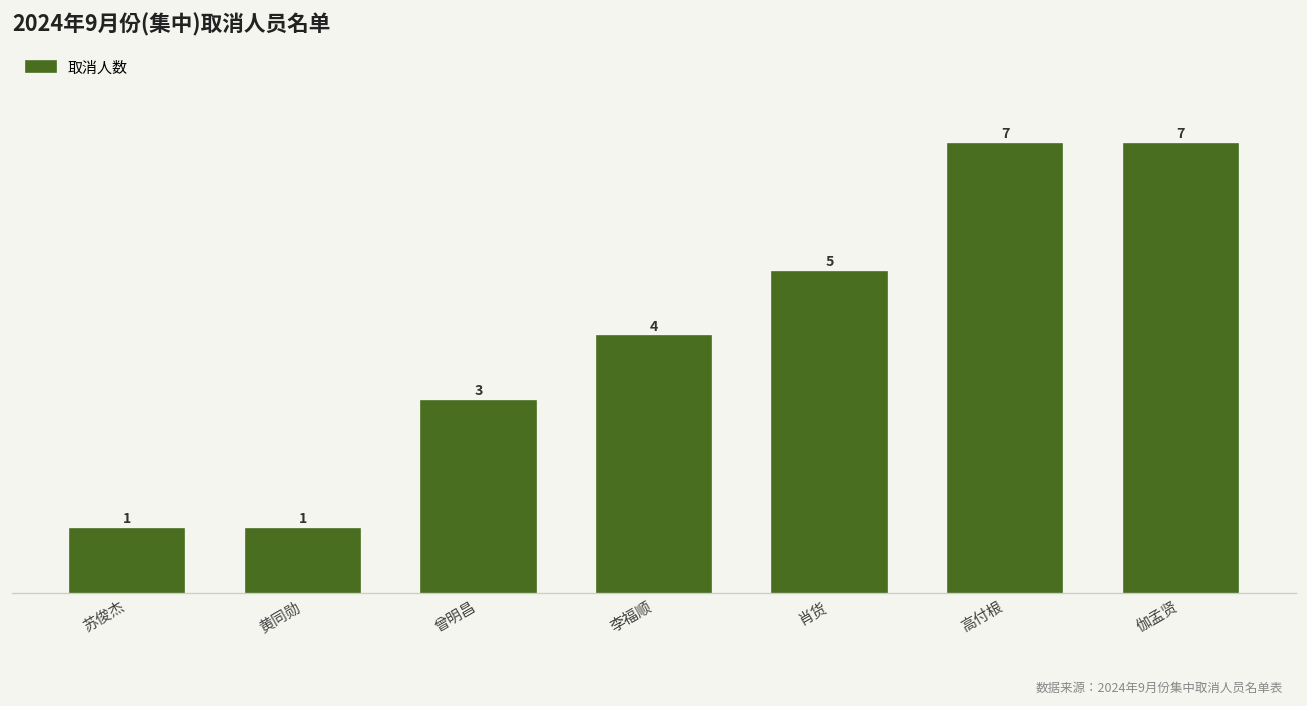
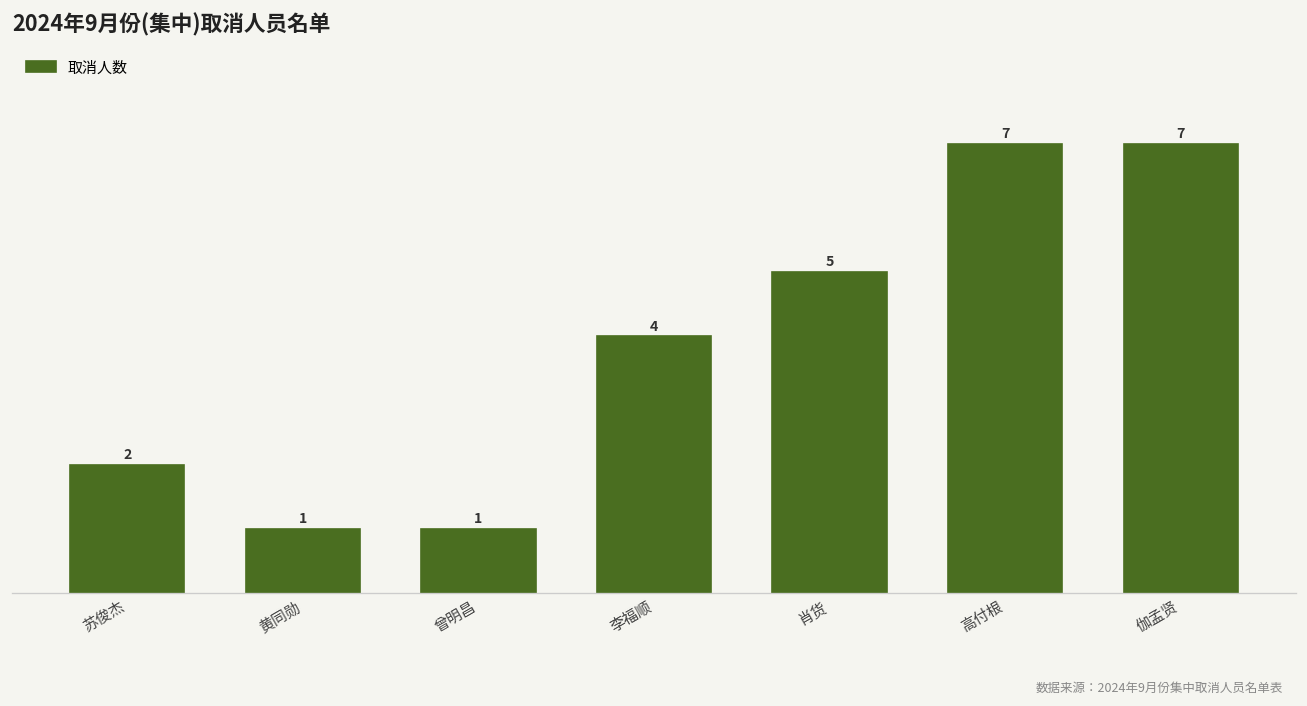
  {
-   "苏俊杰": 1,
+   "苏俊杰": 2,
    "黄同勋": 1,
-   "曾明昌": 3,
+   "曾明昌": 1,
    "李福顺": 4,
    "肖货": 5,
    "高付根": 7,
    "伽孟贤": 7
  }
